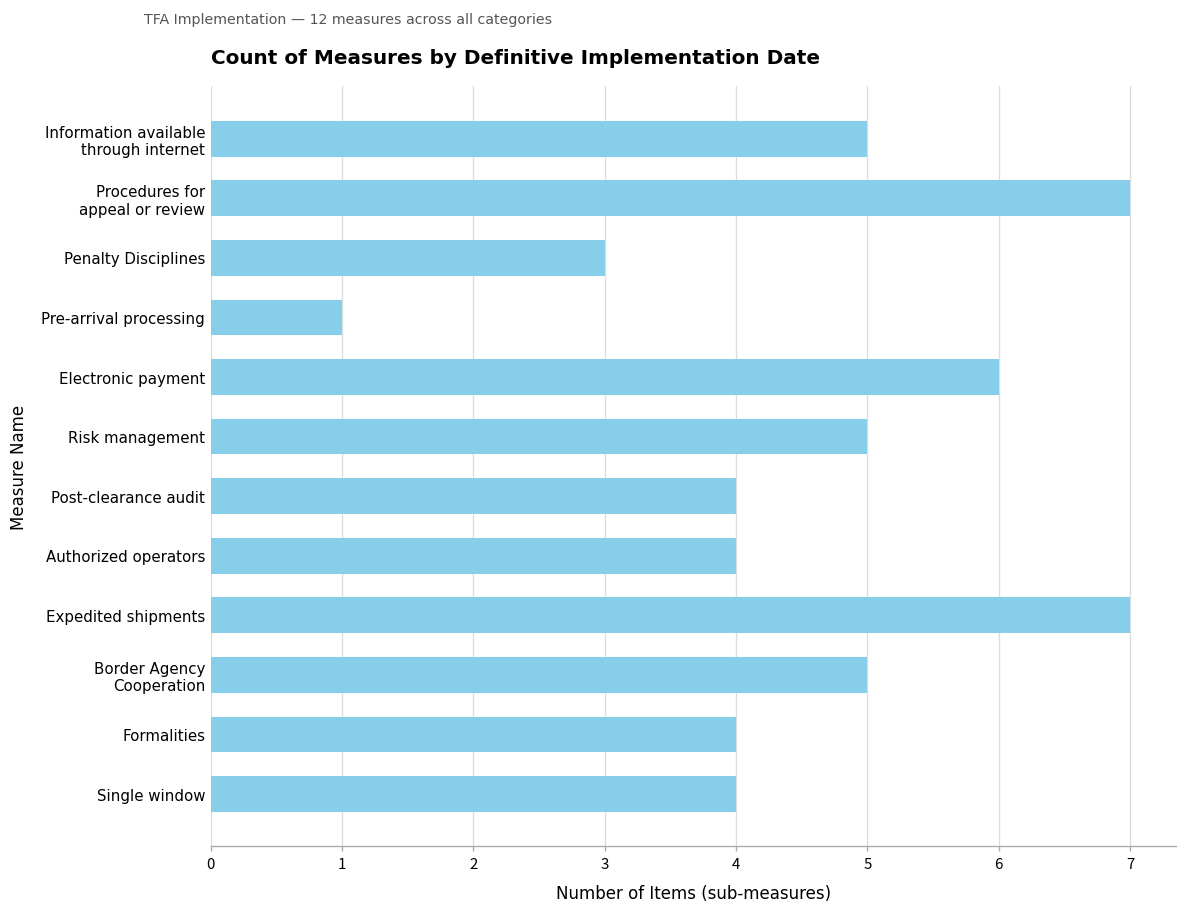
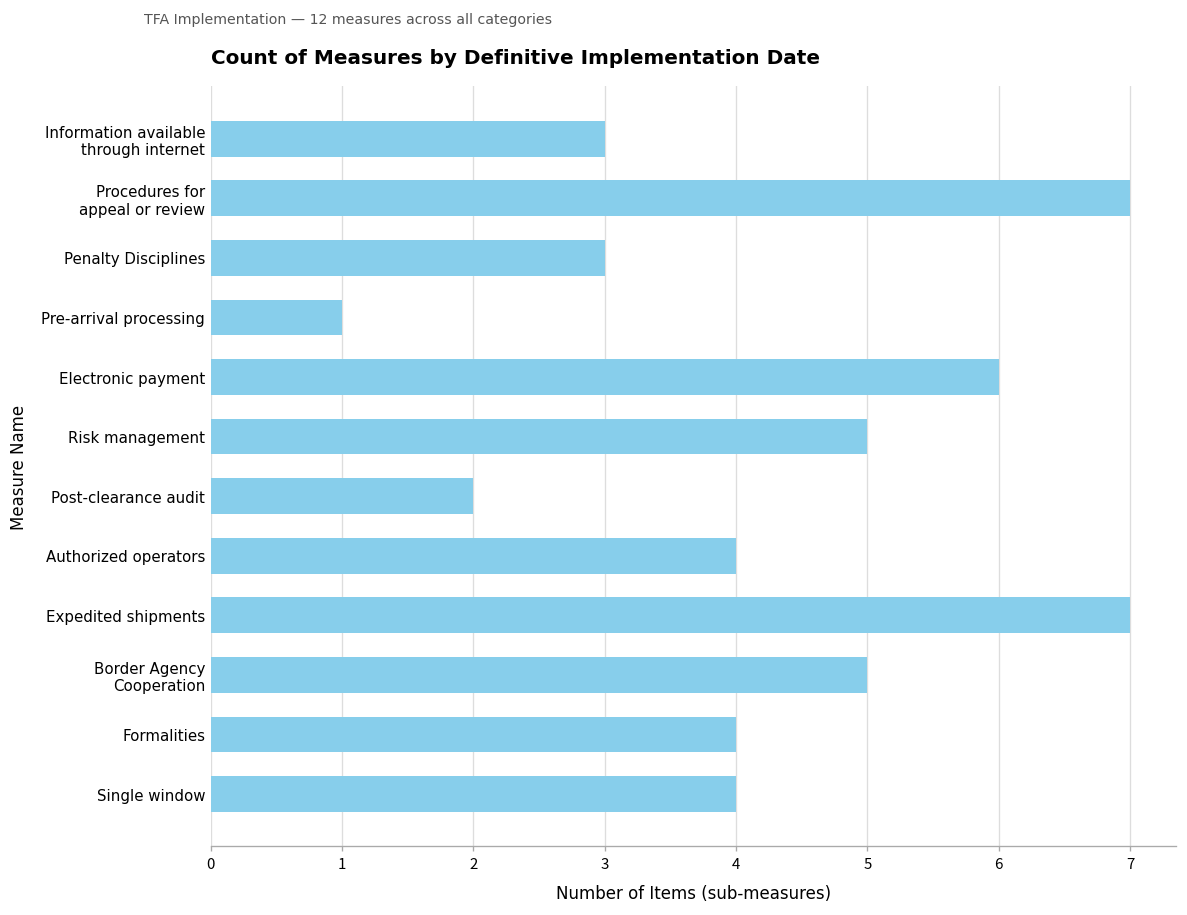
  {
-   "Information available through internet": 5,
+   "Information available through internet": 3,
    "Procedures for appeal or review": 7,
    "Penalty Disciplines": 3,
    "Pre-arrival processing": 1,
    "Electronic payment": 6,
    "Risk management": 5,
-   "Post-clearance audit": 4,
+   "Post-clearance audit": 2,
    "Authorized operators": 4,
    "Expedited shipments": 7,
    "Border Agency Cooperation": 5,
    "Formalities": 4,
    "Single window": 4
  }
